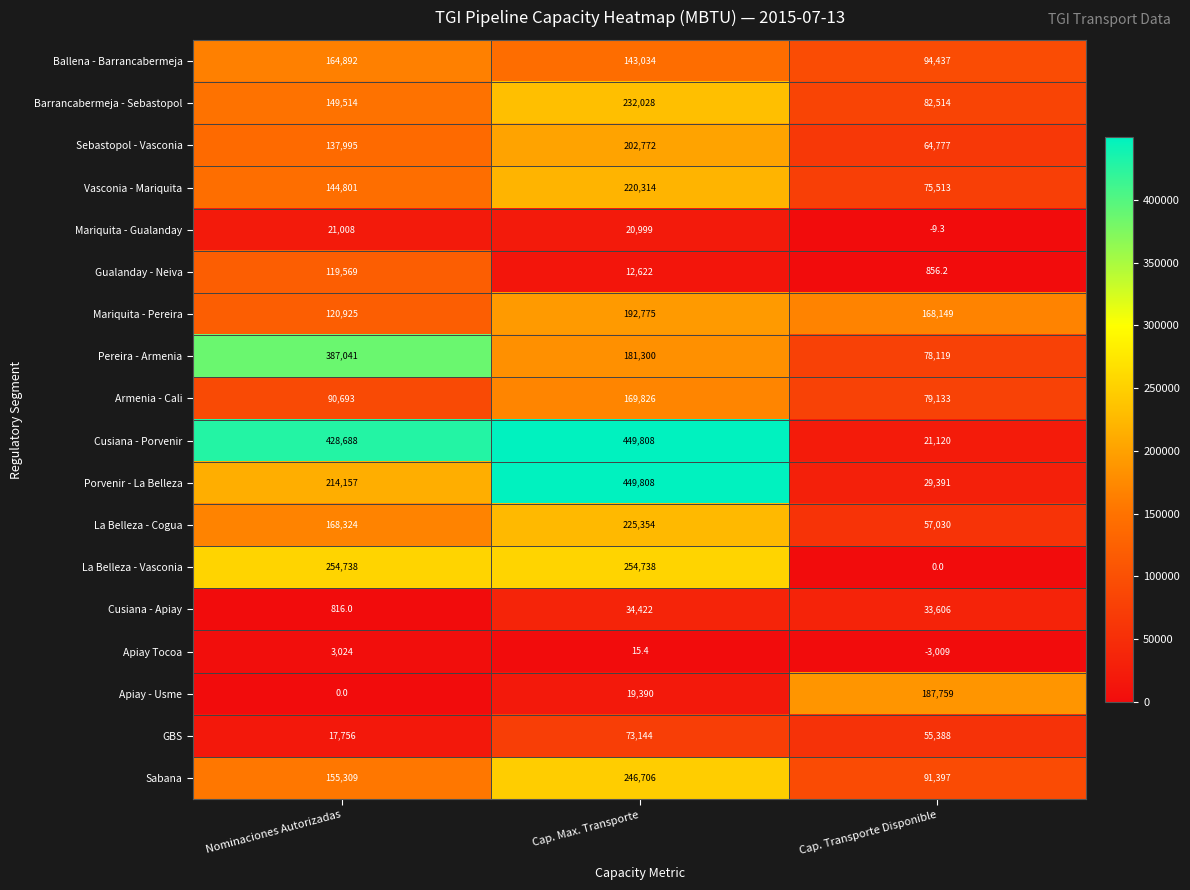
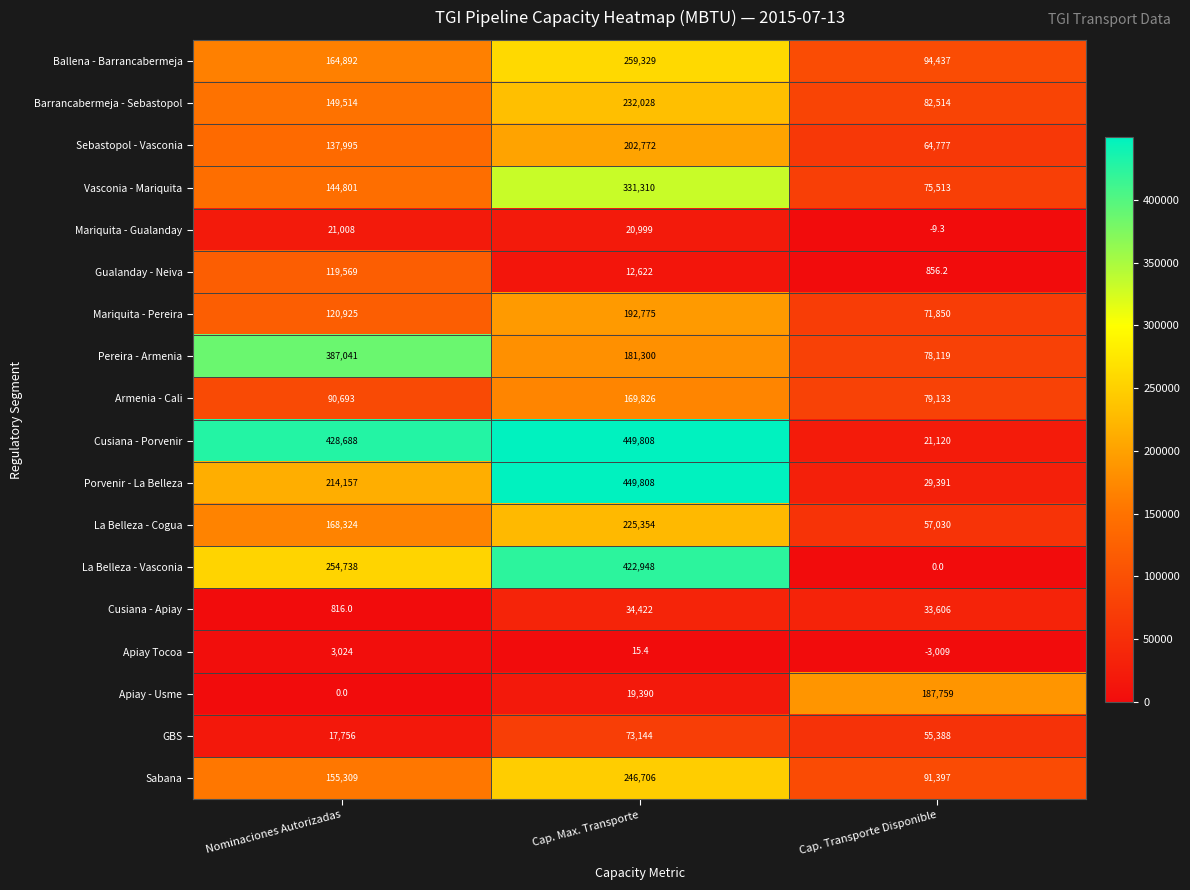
  {
    "Ballena - Barrancabermeja": {
      "Nominaciones Autorizadas": "164,892",
-     "Cap. Max. Transporte": "143,034",
+     "Cap. Max. Transporte": "259,329",
      "Cap. Transporte Disponible": "94,437"
    },
    "Barrancabermeja - Sebastopol": {
      "Nominaciones Autorizadas": "149,514",
      "Cap. Max. Transporte": "232,028",
      "Cap. Transporte Disponible": "82,514"
    },
    "Sebastopol - Vasconia": {
      "Nominaciones Autorizadas": "137,995",
      "Cap. Max. Transporte": "202,772",
      "Cap. Transporte Disponible": "64,777"
    },
    "Vasconia - Mariquita": {
      "Nominaciones Autorizadas": "144,801",
-     "Cap. Max. Transporte": "220,314",
+     "Cap. Max. Transporte": "331,310",
      "Cap. Transporte Disponible": "75,513"
    },
    "Mariquita - Gualanday": {
      "Nominaciones Autorizadas": "21,008",
      "Cap. Max. Transporte": "20,999",
      "Cap. Transporte Disponible": "-9.3"
    },
    "Gualanday - Neiva": {
      "Nominaciones Autorizadas": "119,569",
      "Cap. Max. Transporte": "12,622",
      "Cap. Transporte Disponible": "856.2"
    },
    "Mariquita - Pereira": {
      "Nominaciones Autorizadas": "120,925",
      "Cap. Max. Transporte": "192,775",
-     "Cap. Transporte Disponible": "168,149"
+     "Cap. Transporte Disponible": "71,850"
    },
    "Pereira - Armenia": {
      "Nominaciones Autorizadas": "387,041",
      "Cap. Max. Transporte": "181,300",
      "Cap. Transporte Disponible": "78,119"
    },
    "Armenia - Cali": {
      "Nominaciones Autorizadas": "90,693",
      "Cap. Max. Transporte": "169,826",
      "Cap. Transporte Disponible": "79,133"
    },
    "Cusiana - Porvenir": {
      "Nominaciones Autorizadas": "428,688",
      "Cap. Max. Transporte": "449,808",
      "Cap. Transporte Disponible": "21,120"
    },
    "Porvenir - La Belleza": {
      "Nominaciones Autorizadas": "214,157",
      "Cap. Max. Transporte": "449,808",
      "Cap. Transporte Disponible": "29,391"
    },
    "La Belleza - Cogua": {
      "Nominaciones Autorizadas": "168,324",
      "Cap. Max. Transporte": "225,354",
      "Cap. Transporte Disponible": "57,030"
    },
    "La Belleza - Vasconia": {
      "Nominaciones Autorizadas": "254,738",
-     "Cap. Max. Transporte": "254,738",
+     "Cap. Max. Transporte": "422,948",
      "Cap. Transporte Disponible": "0.0"
    },
    "Cusiana - Apiay": {
      "Nominaciones Autorizadas": "816.0",
      "Cap. Max. Transporte": "34,422",
      "Cap. Transporte Disponible": "33,606"
    },
    "Apiay Tocoa": {
      "Nominaciones Autorizadas": "3,024",
      "Cap. Max. Transporte": "15.4",
      "Cap. Transporte Disponible": "-3,009"
    },
    "Apiay - Usme": {
      "Nominaciones Autorizadas": "0.0",
      "Cap. Max. Transporte": "19,390",
      "Cap. Transporte Disponible": "187,759"
    },
    "GBS": {
      "Nominaciones Autorizadas": "17,756",
      "Cap. Max. Transporte": "73,144",
      "Cap. Transporte Disponible": "55,388"
    },
    "Sabana": {
      "Nominaciones Autorizadas": "155,309",
      "Cap. Max. Transporte": "246,706",
      "Cap. Transporte Disponible": "91,397"
    }
  }
